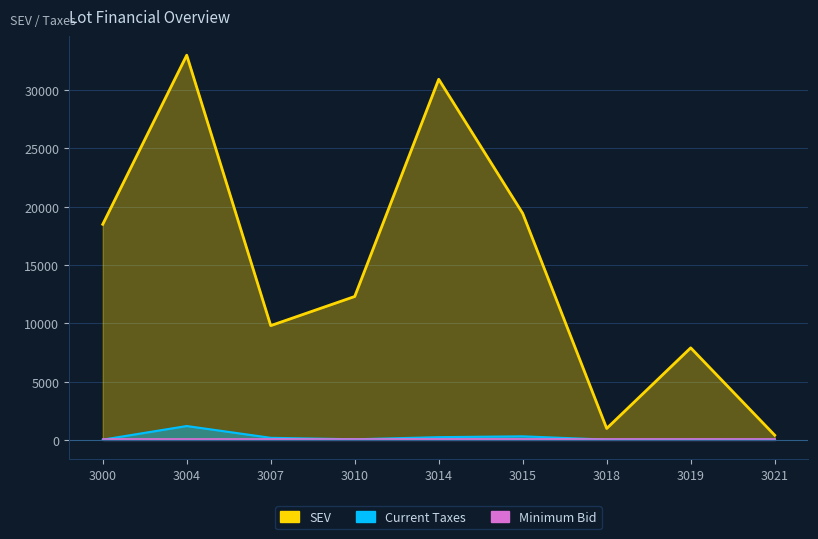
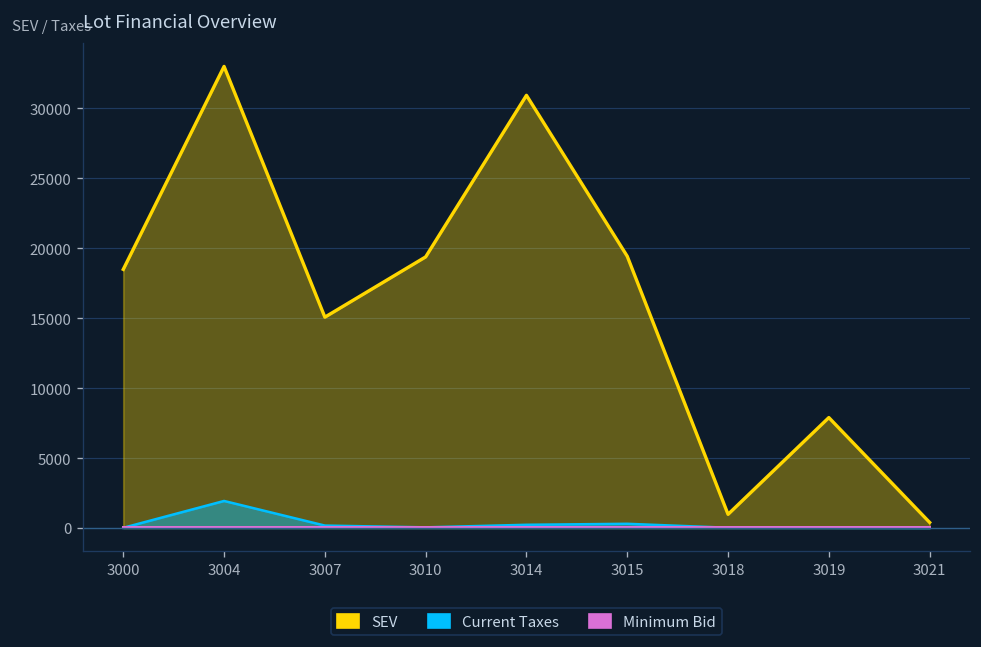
  {
    "SEV": {
      "3000": 18500,
      "3004": 33000,
-     "3007": 9800,
-     "3010": 12300,
+     "3007": 15100,
+     "3010": 19400,
      "3014": 30900,
      "3015": 19400,
      "3018": 1000,
      "3019": 7900,
      "3021": 400
    },
    "Current Taxes": {
-     "3004": 1200
+     "3004": 1900
    },
    "Minimum Bid": {
      "3004": 100
    }
  }
